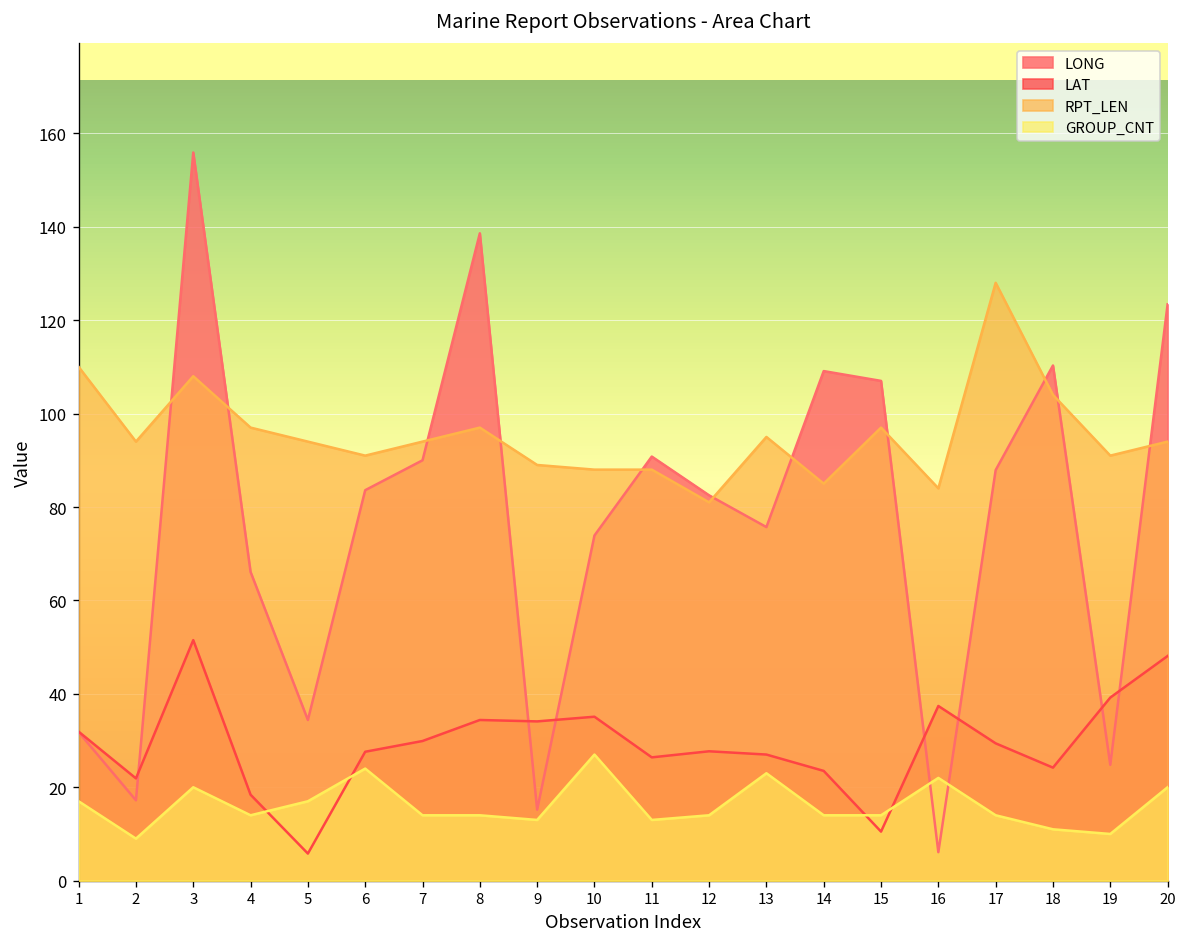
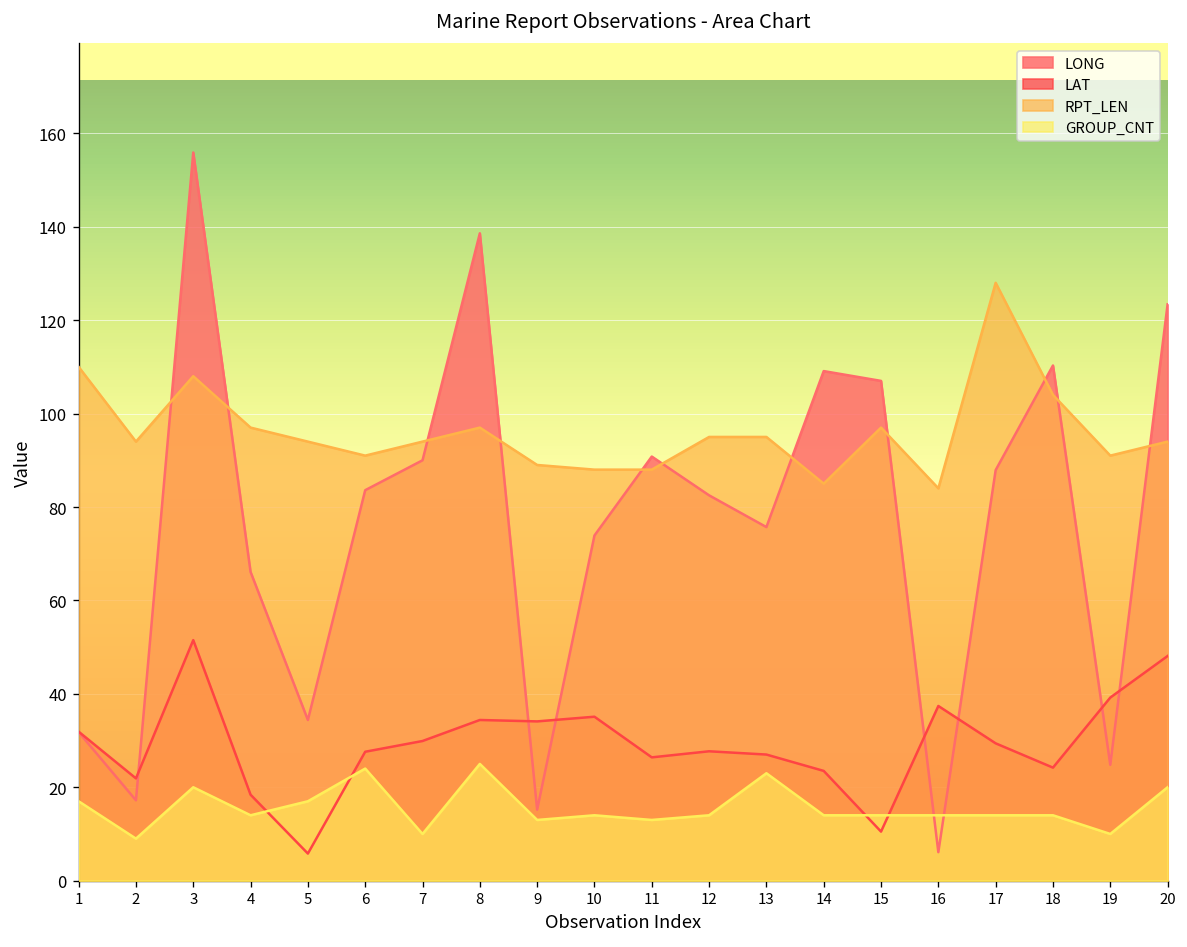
  {
    "RPT_LEN": {
      "1": 110,
      "2": 94,
      "3": 108,
      "4": 97,
      "5": 94,
      "6": 91,
      "7": 94,
      "8": 97,
      "9": 89,
      "10": 88,
      "11": 88,
-     "12": 81,
+     "12": 95,
      "13": 95,
      "14": 85,
      "15": 97,
      "16": 84,
      "17": 128,
      "18": 104,
      "19": 91,
      "20": 94
    },
    "GROUP_CNT": {
      "1": 17,
      "2": 9,
      "3": 20,
      "4": 14,
      "5": 17,
      "6": 24,
-     "7": 14,
-     "8": 14,
+     "7": 10,
+     "8": 25,
      "9": 13,
-     "10": 27,
+     "10": 14,
      "11": 13,
      "12": 14,
      "13": 23,
      "14": 14,
      "15": 14,
-     "16": 22,
+     "16": 14,
      "17": 14,
-     "18": 11,
+     "18": 14,
      "19": 10,
      "20": 20
    }
  }
